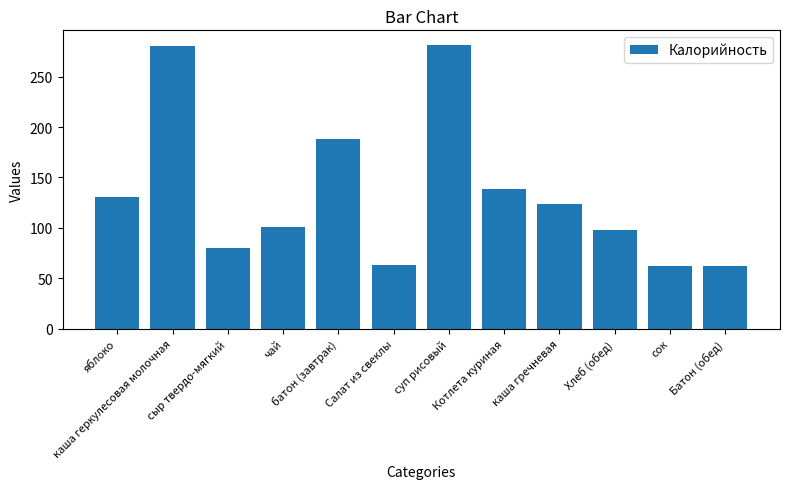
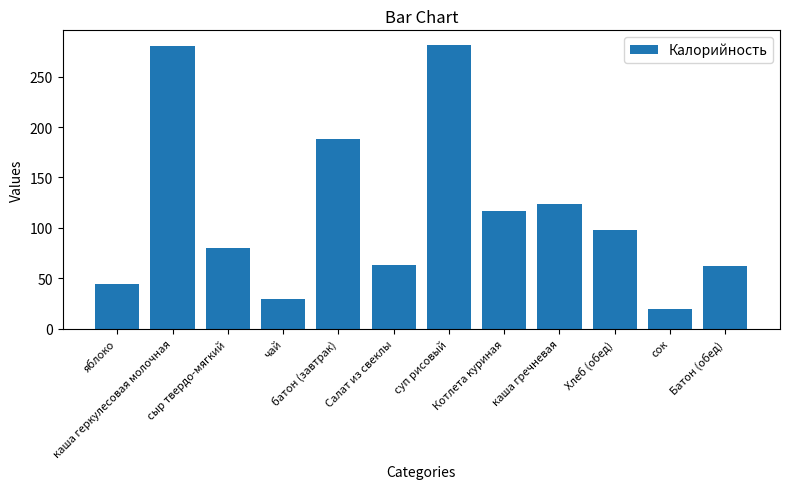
  {
-   "яблоко": 130,
+   "яблоко": 44,
    "каша геркулесовая молочная": 280,
    "сыр твердо-мягкий": 80,
-   "чай": 101,
+   "чай": 30,
    "батон (завтрак)": 188,
    "Салат из свеклы": 63,
    "суп рисовый": 282,
-   "Котлета куриная": 138,
+   "Котлета куриная": 117,
    "каша гречневая": 123,
    "Хлеб (обед)": 98,
-   "сок": 62,
+   "сок": 20,
    "Батон (обед)": 63
  }
